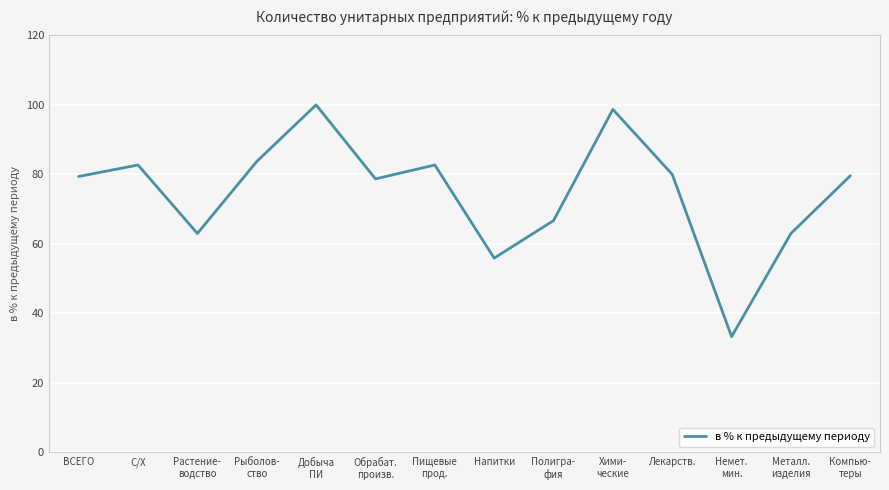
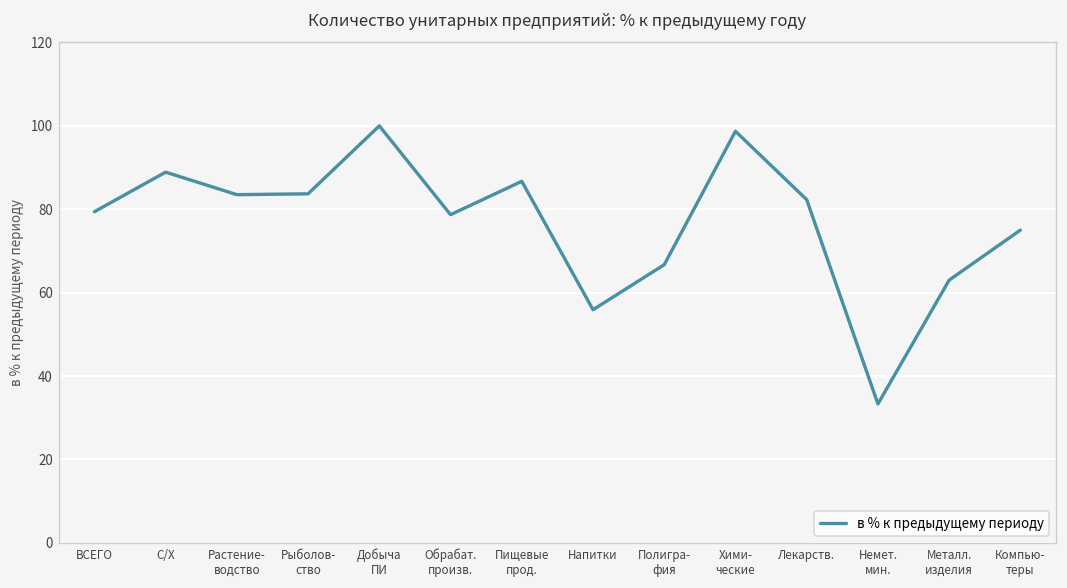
  {
    "ВСЕГО": 79,
-   "С/Х": 83,
-   "Растение- водство": 63,
+   "С/Х": 89,
+   "Растение- водство": 84,
    "Рыболов- ство": 84,
    "Добыча ПИ": 100,
    "Обрабат. произв.": 79,
-   "Пищевые прод.": 83,
+   "Пищевые прод.": 87,
    "Напитки": 56,
    "Полигра- фия": 67,
    "Хими- ческие": 99,
-   "Лекарств.": 80,
+   "Лекарств.": 82,
    "Немет. мин.": 33,
    "Металл. изделия": 63,
-   "Компью- теры": 80
+   "Компью- теры": 75
  }
